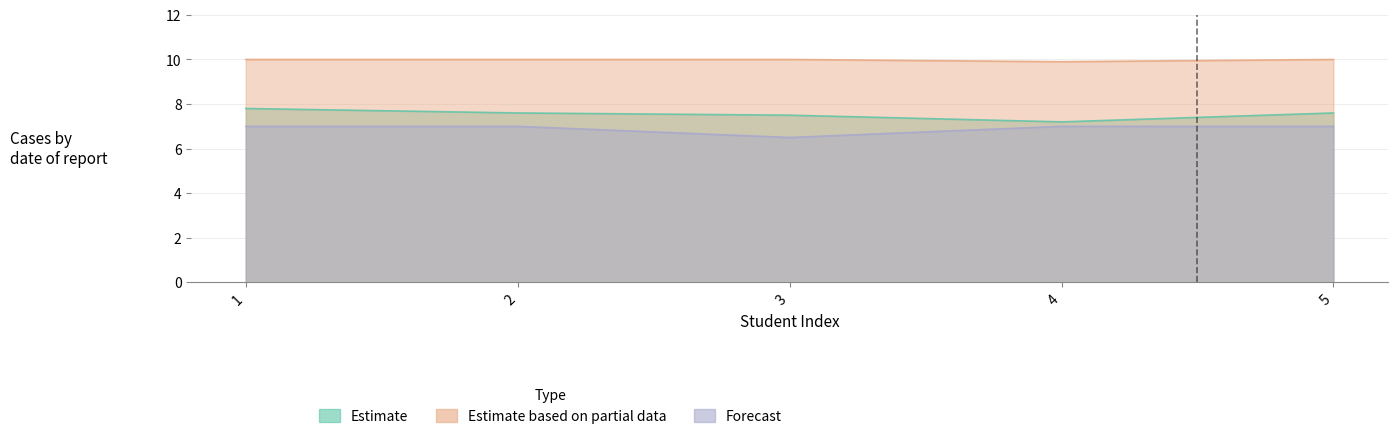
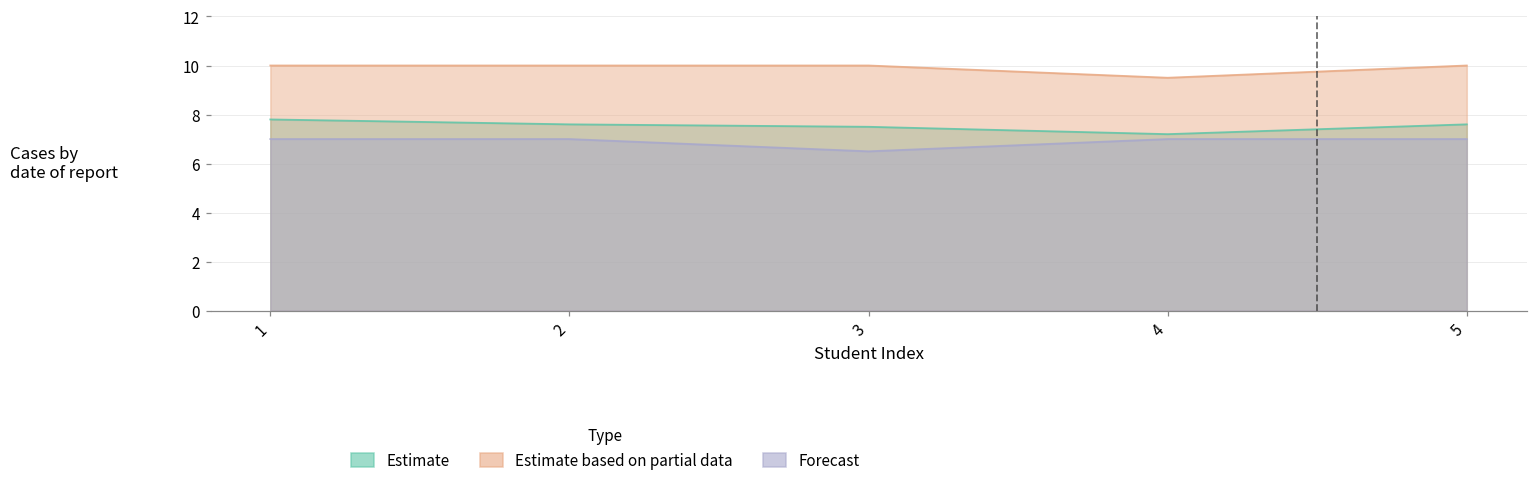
  {
    "Estimate based on partial data": {
      "1": 10.0,
      "2": 10.0,
      "3": 10.0,
-     "4": 9.9,
+     "4": 9.5,
      "5": 10.0
    }
  }
